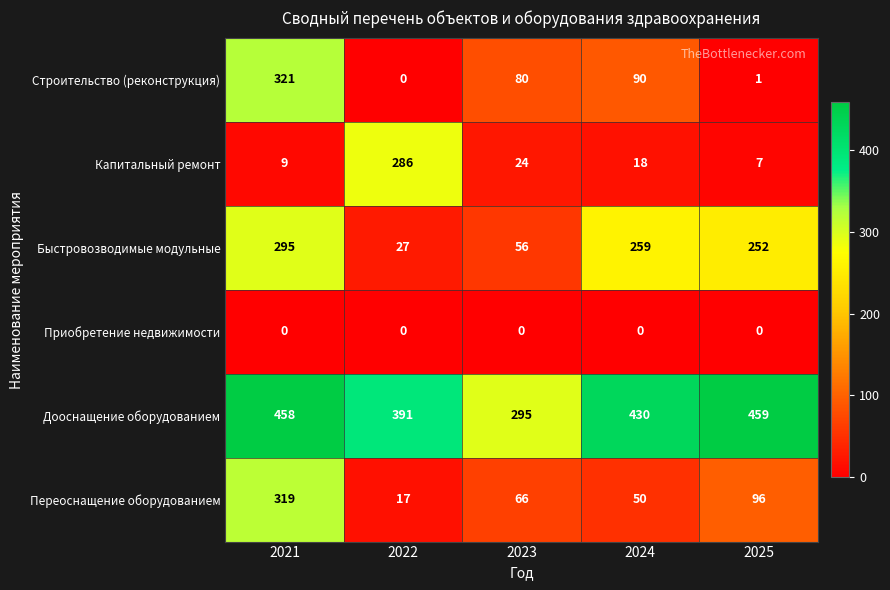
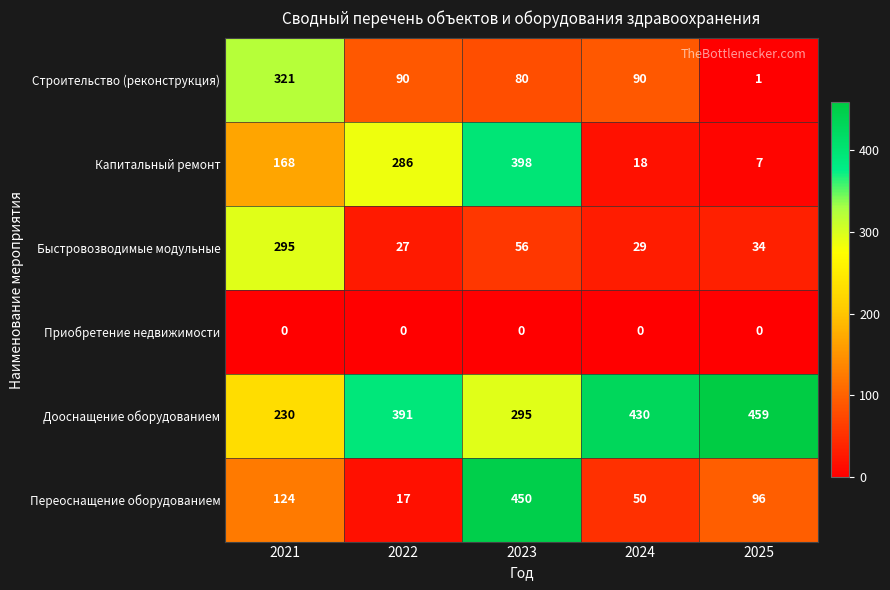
  {
    "Строительство (реконструкция)": {
      "2021": 321,
-     "2022": 0,
+     "2022": 90,
      "2023": 80,
      "2024": 90
    },
    "Капитальный ремонт": {
-     "2021": 9,
+     "2021": 168,
      "2022": 286,
-     "2023": 24,
+     "2023": 398,
      "2024": 18,
      "2025": 7
    },
    "Быстровозводимые модульные": {
      "2021": 295,
      "2022": 27,
      "2023": 56,
-     "2024": 259,
-     "2025": 252
+     "2024": 29,
+     "2025": 34
    },
    "Приобретение недвижимости": {
      "2021": 0,
      "2022": 0,
      "2023": 0,
      "2024": 0,
      "2025": 0
    },
    "Дооснащение оборудованием": {
-     "2021": 458,
+     "2021": 230,
      "2022": 391,
      "2023": 295,
      "2024": 430,
      "2025": 459
    },
    "Переоснащение оборудованием": {
-     "2021": 319,
+     "2021": 124,
      "2022": 17,
-     "2023": 66,
+     "2023": 450,
      "2024": 50,
      "2025": 96
    }
  }
